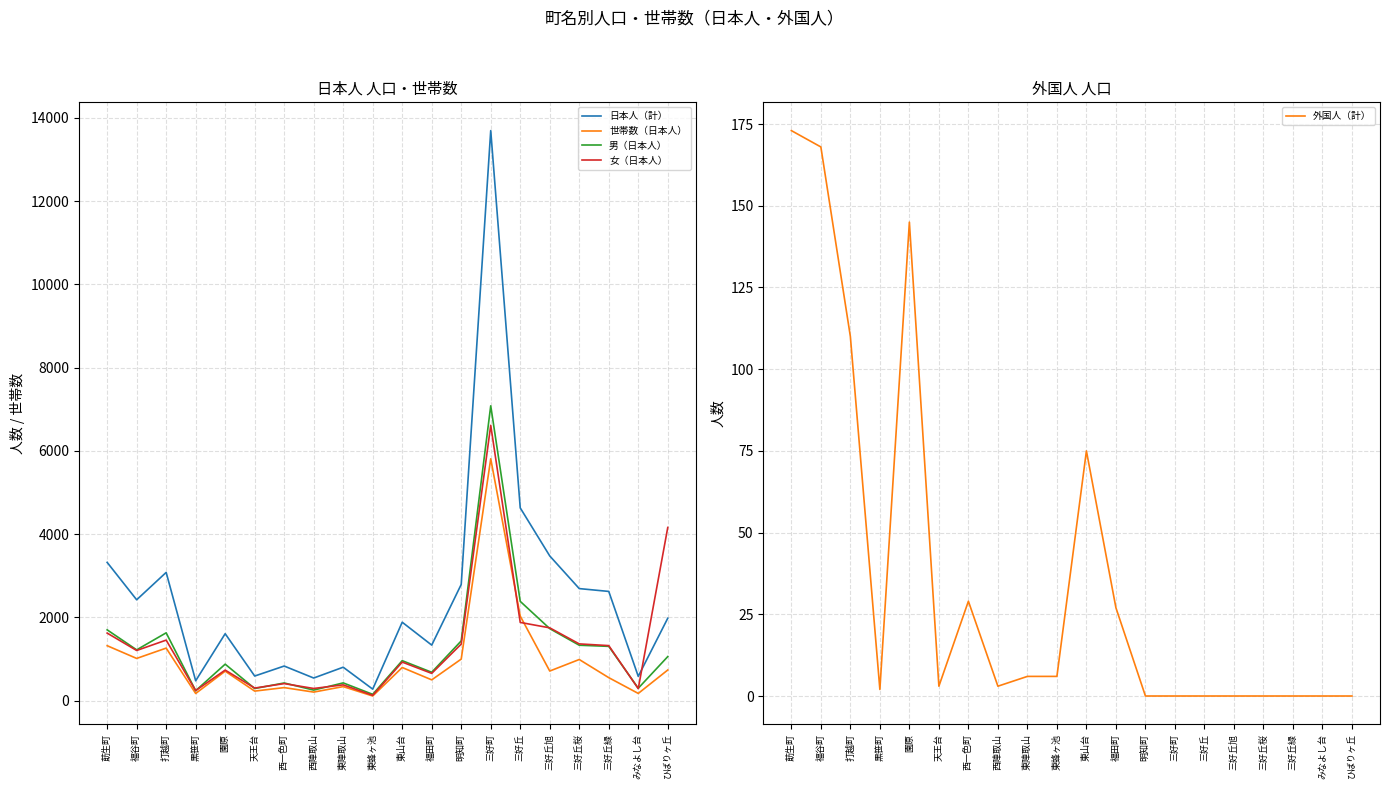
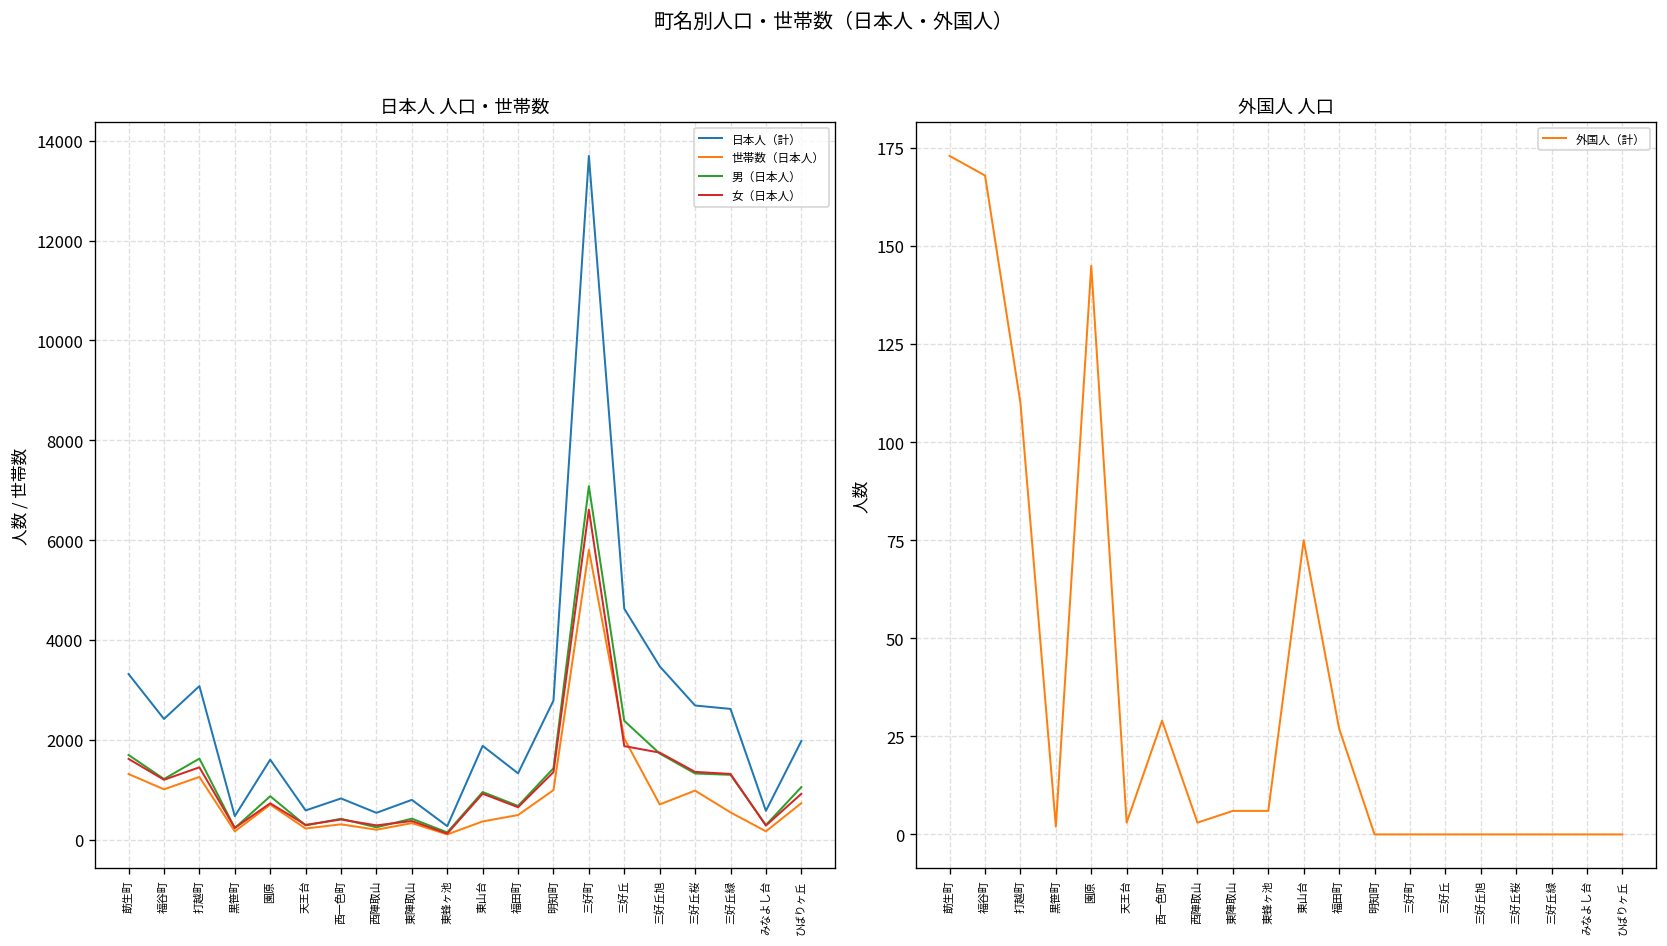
  {
    "日本人 人口・世帯数": {
      "日本人（計）": {
        "莇生町": 3300,
        "福谷町": 2400,
        "打越町": 3100,
        "黒笹町": 500,
        "園原": 1600,
        "天王台": 600,
        "西一色町": 800,
        "西陣取山": 500,
        "東陣取山": 800,
        "東蜂ヶ池": 300,
        "東山台": 1900,
        "福田町": 1300,
        "明知町": 2800,
        "三好町": 13700,
        "三好丘": 4600,
        "三好丘旭": 3500,
        "三好丘桜": 2700,
        "三好丘緑": 2600,
        "みなよし台": 600,
        "ひばりヶ丘": 2000
      },
      "世帯数（日本人）": {
        "莇生町": 1300,
        "福谷町": 1000,
        "打越町": 1300,
        "黒笹町": 200,
        "天王台": 200,
        "西一色町": 300,
-       "東山台": 800,
+       "東山台": 400,
        "福田町": 500,
        "明知町": 1000,
        "三好町": 5800,
        "三好丘": 2000,
        "三好丘旭": 700,
        "三好丘桜": 1000,
        "三好丘緑": 600,
        "みなよし台": 200,
        "ひばりヶ丘": 700
      },
      "男（日本人）": {
        "莇生町": 1700,
        "打越町": 1600,
        "園原": 900,
        "明知町": 1400,
        "三好町": 7100,
        "三好丘": 2400,
        "ひばりヶ丘": 1100
      },
      "女（日本人）": {
        "莇生町": 1600,
        "打越町": 1500,
        "明知町": 1400,
        "三好町": 6600,
        "三好丘": 1900,
-       "ひばりヶ丘": 4200
+       "ひばりヶ丘": 900
      }
    },
    "外国人 人口": {
      "莇生町": 173,
      "福谷町": 168,
      "打越町": 110,
      "黒笹町": 2,
      "園原": 145,
      "天王台": 3,
      "西一色町": 29,
      "西陣取山": 3,
      "東陣取山": 6,
      "東蜂ヶ池": 6,
      "東山台": 75,
      "福田町": 27,
      "明知町": 0,
      "三好町": 0,
      "三好丘": 0,
      "三好丘旭": 0,
      "三好丘桜": 0,
      "三好丘緑": 0,
      "みなよし台": 0,
      "ひばりヶ丘": 0
    }
  }
